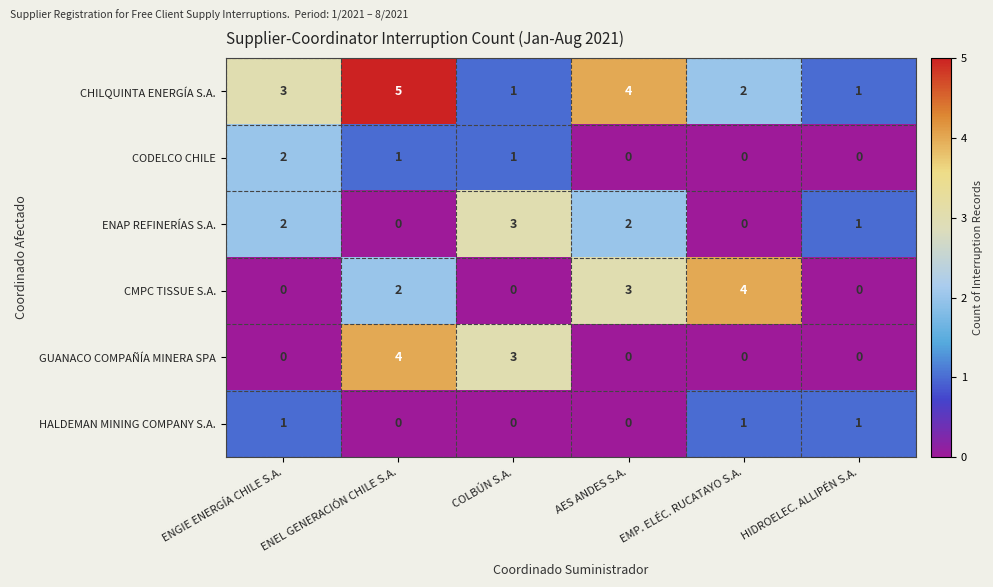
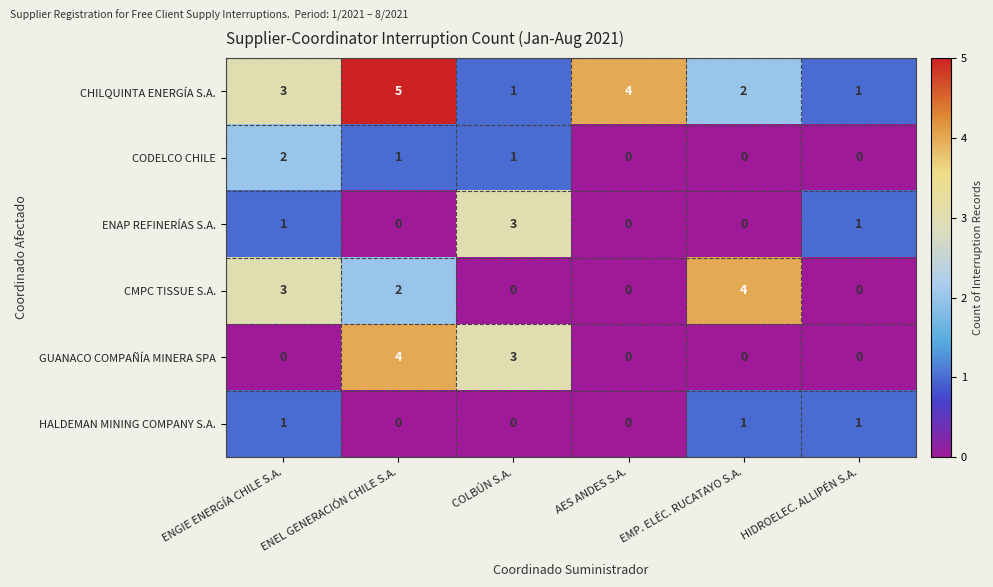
  {
    "CHILQUINTA ENERGÍA S.A.": {
      "ENGIE ENERGÍA CHILE S.A.": 3,
      "ENEL GENERACIÓN CHILE S.A.": 5,
      "COLBÚN S.A.": 1,
      "AES ANDES S.A.": 4,
      "EMP. ELÉC. RUCATAYO S.A.": 2,
      "HIDROELEC. ALLIPÉN S.A.": 1
    },
    "CODELCO CHILE": {
      "ENGIE ENERGÍA CHILE S.A.": 2,
      "ENEL GENERACIÓN CHILE S.A.": 1,
      "COLBÚN S.A.": 1,
      "AES ANDES S.A.": 0,
      "EMP. ELÉC. RUCATAYO S.A.": 0,
      "HIDROELEC. ALLIPÉN S.A.": 0
    },
    "ENAP REFINERÍAS S.A.": {
-     "ENGIE ENERGÍA CHILE S.A.": 2,
+     "ENGIE ENERGÍA CHILE S.A.": 1,
      "ENEL GENERACIÓN CHILE S.A.": 0,
      "COLBÚN S.A.": 3,
-     "AES ANDES S.A.": 2,
+     "AES ANDES S.A.": 0,
      "EMP. ELÉC. RUCATAYO S.A.": 0,
      "HIDROELEC. ALLIPÉN S.A.": 1
    },
    "CMPC TISSUE S.A.": {
-     "ENGIE ENERGÍA CHILE S.A.": 0,
+     "ENGIE ENERGÍA CHILE S.A.": 3,
      "ENEL GENERACIÓN CHILE S.A.": 2,
      "COLBÚN S.A.": 0,
-     "AES ANDES S.A.": 3,
+     "AES ANDES S.A.": 0,
      "EMP. ELÉC. RUCATAYO S.A.": 4,
      "HIDROELEC. ALLIPÉN S.A.": 0
    },
    "GUANACO COMPAÑÍA MINERA SPA": {
      "ENGIE ENERGÍA CHILE S.A.": 0,
      "ENEL GENERACIÓN CHILE S.A.": 4,
      "COLBÚN S.A.": 3,
      "AES ANDES S.A.": 0,
      "EMP. ELÉC. RUCATAYO S.A.": 0,
      "HIDROELEC. ALLIPÉN S.A.": 0
    },
    "HALDEMAN MINING COMPANY S.A.": {
      "ENGIE ENERGÍA CHILE S.A.": 1,
      "ENEL GENERACIÓN CHILE S.A.": 0,
      "COLBÚN S.A.": 0,
      "AES ANDES S.A.": 0,
      "EMP. ELÉC. RUCATAYO S.A.": 1,
      "HIDROELEC. ALLIPÉN S.A.": 1
    }
  }
